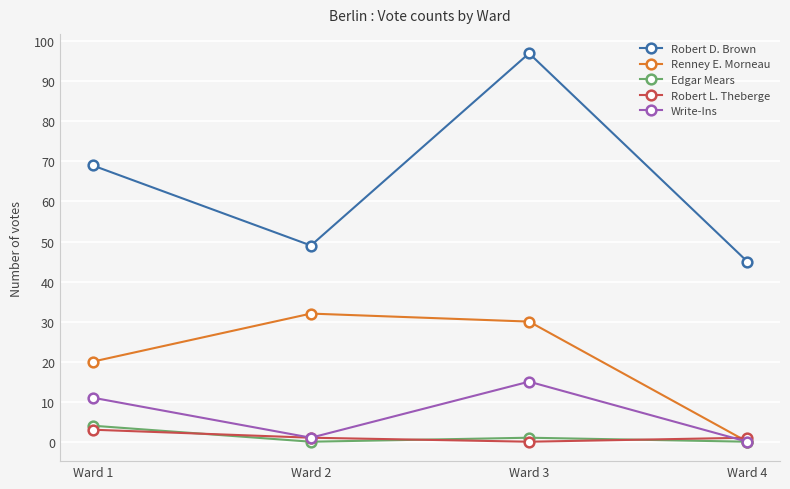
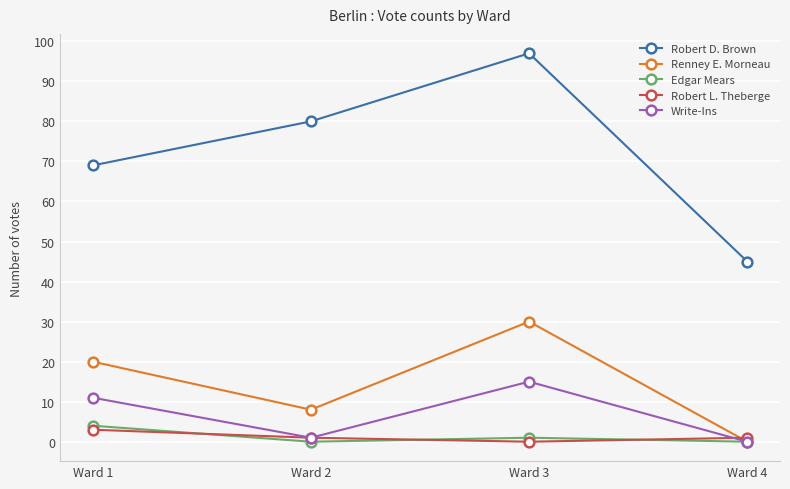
  {
    "Robert D. Brown": {
      "Ward 1": 69,
-     "Ward 2": 49,
+     "Ward 2": 80,
      "Ward 3": 97,
      "Ward 4": 45
    },
    "Renney E. Morneau": {
      "Ward 1": 20,
-     "Ward 2": 32,
+     "Ward 2": 8,
      "Ward 3": 30
    },
    "Edgar Mears": {
      "Ward 1": 4,
      "Ward 2": 0,
      "Ward 3": 1
    },
    "Robert L. Theberge": {
      "Ward 1": 3,
      "Ward 3": 0,
      "Ward 4": 1
    },
    "Write-Ins": {
      "Ward 1": 11,
      "Ward 3": 15
    }
  }
